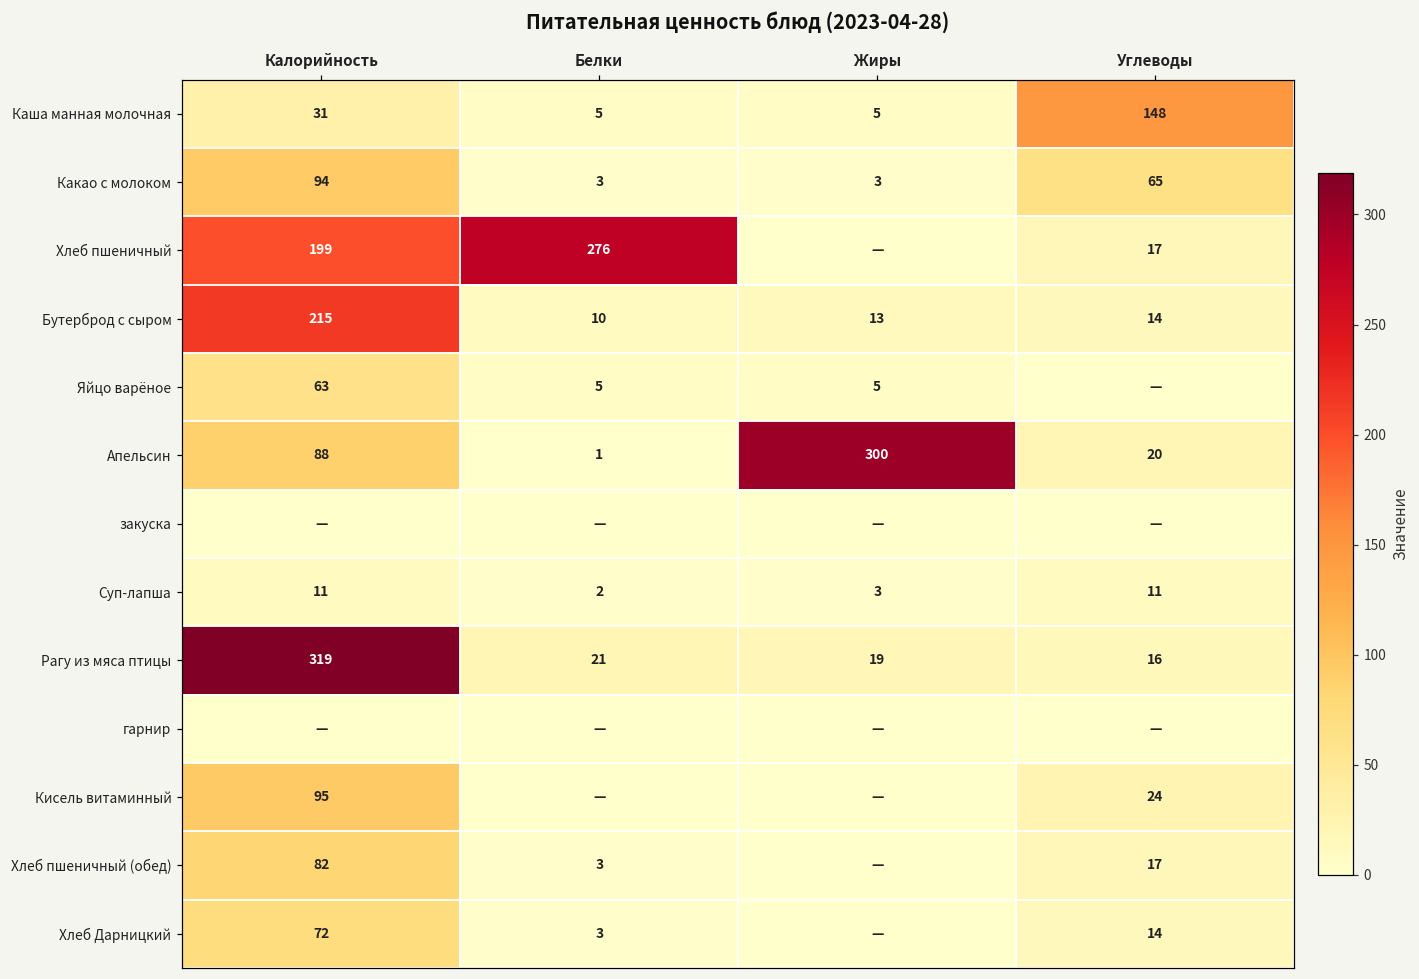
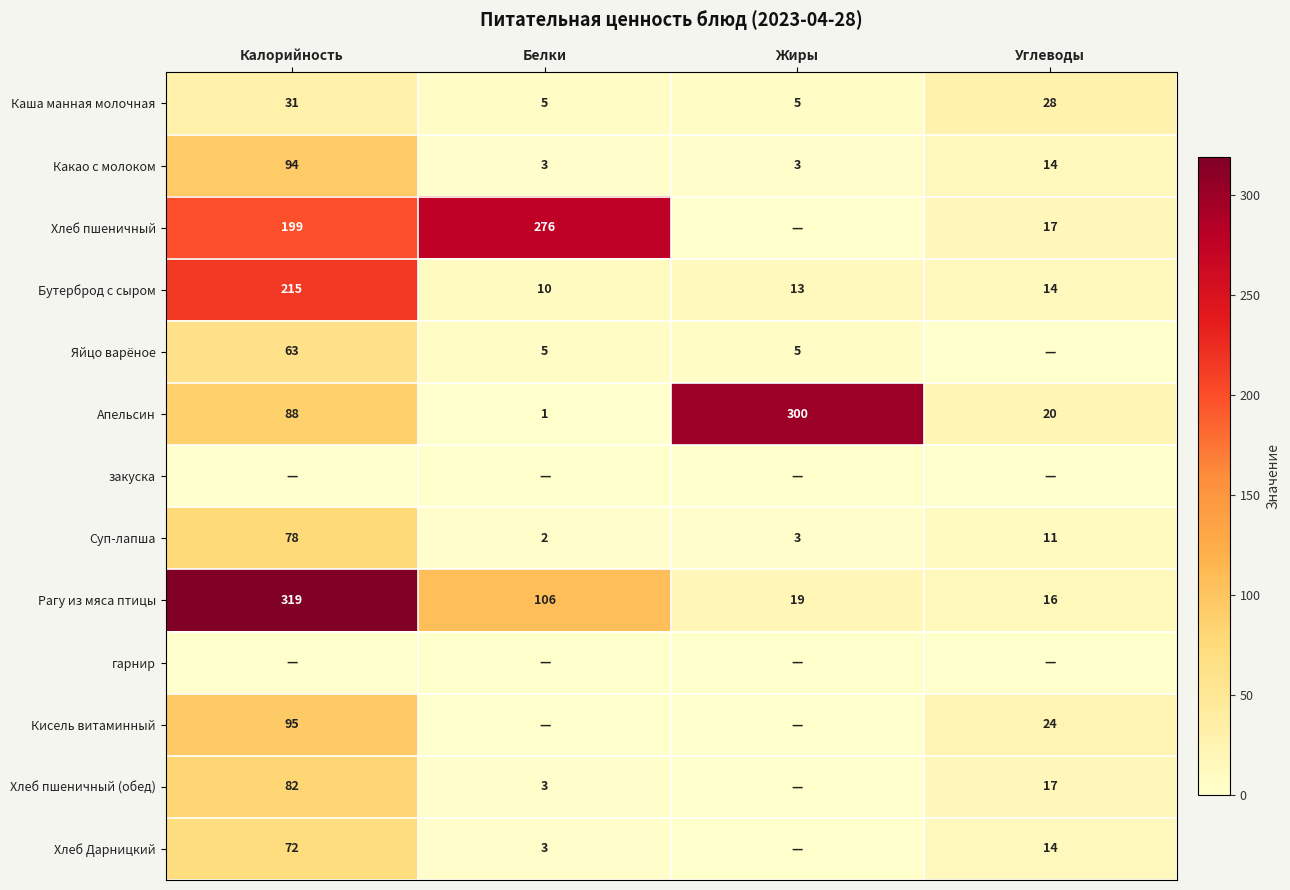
  {
    "Каша манная молочная": {
      "Калорийность": 31,
      "Белки": 5,
      "Жиры": 5,
-     "Углеводы": 148
+     "Углеводы": 28
    },
    "Какао с молоком": {
      "Калорийность": 94,
      "Белки": 3,
      "Жиры": 3,
-     "Углеводы": 65
+     "Углеводы": 14
    },
    "Хлеб пшеничный": {
      "Калорийность": 199,
      "Белки": 276,
      "Углеводы": 17
    },
    "Бутерброд с сыром": {
      "Калорийность": 215,
      "Белки": 10,
      "Жиры": 13,
      "Углеводы": 14
    },
    "Яйцо варёное": {
      "Калорийность": 63,
      "Белки": 5,
      "Жиры": 5
    },
    "Апельсин": {
      "Калорийность": 88,
      "Белки": 1,
      "Жиры": 300,
      "Углеводы": 20
    },
    "Суп-лапша": {
-     "Калорийность": 11,
+     "Калорийность": 78,
      "Белки": 2,
      "Жиры": 3,
      "Углеводы": 11
    },
    "Рагу из мяса птицы": {
      "Калорийность": 319,
-     "Белки": 21,
+     "Белки": 106,
      "Жиры": 19,
      "Углеводы": 16
    },
    "Кисель витаминный": {
      "Калорийность": 95,
      "Углеводы": 24
    },
    "Хлеб пшеничный (обед)": {
      "Калорийность": 82,
      "Белки": 3,
      "Углеводы": 17
    },
    "Хлеб Дарницкий": {
      "Калорийность": 72,
      "Белки": 3,
      "Углеводы": 14
    }
  }
